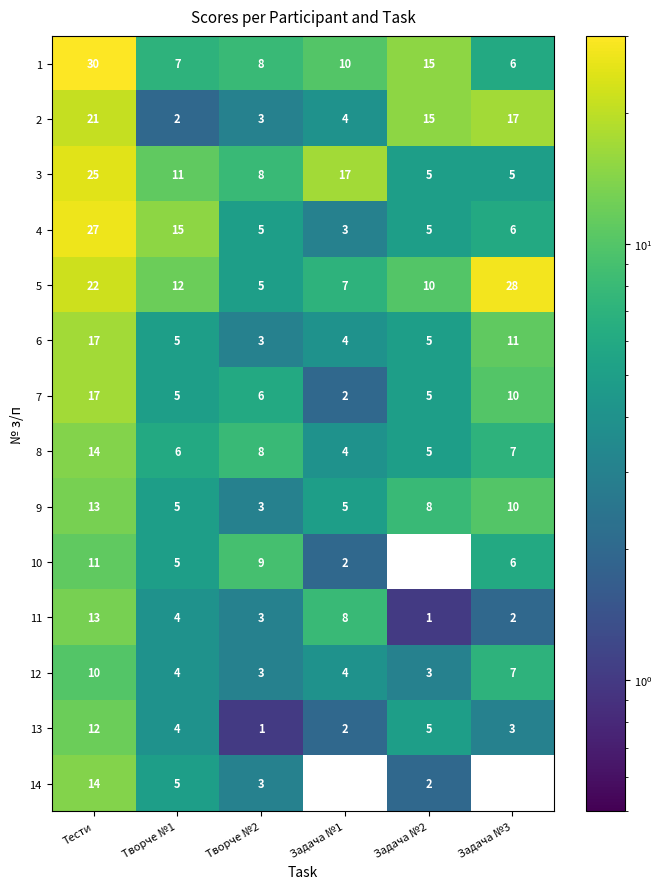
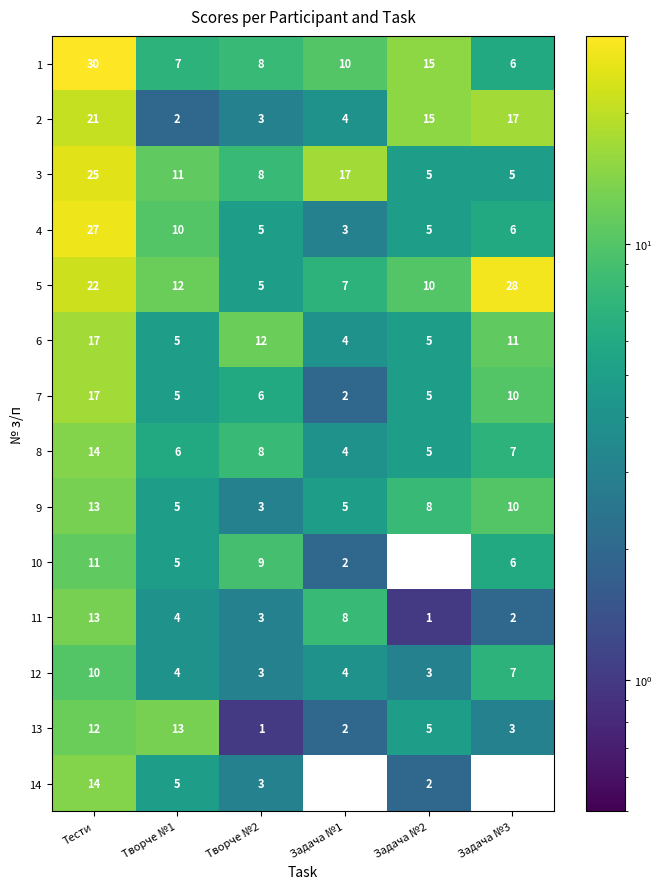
  {
    "1": {
      "Тести": 30,
      "Творче №1": 7,
      "Творче №2": 8,
      "Задача №1": 10,
      "Задача №2": 15,
      "Задача №3": 6
    },
    "2": {
      "Тести": 21,
      "Творче №1": 2,
      "Творче №2": 3,
      "Задача №1": 4,
      "Задача №2": 15,
      "Задача №3": 17
    },
    "3": {
      "Тести": 25,
      "Творче №1": 11,
      "Творче №2": 8,
      "Задача №1": 17,
      "Задача №2": 5,
      "Задача №3": 5
    },
    "4": {
      "Тести": 27,
-     "Творче №1": 15,
+     "Творче №1": 10,
      "Творче №2": 5,
      "Задача №1": 3,
      "Задача №2": 5,
      "Задача №3": 6
    },
    "5": {
      "Тести": 22,
      "Творче №1": 12,
      "Творче №2": 5,
      "Задача №1": 7,
      "Задача №2": 10,
      "Задача №3": 28
    },
    "6": {
      "Тести": 17,
      "Творче №1": 5,
-     "Творче №2": 3,
+     "Творче №2": 12,
      "Задача №1": 4,
      "Задача №2": 5,
      "Задача №3": 11
    },
    "7": {
      "Тести": 17,
      "Творче №1": 5,
      "Творче №2": 6,
      "Задача №1": 2,
      "Задача №2": 5,
      "Задача №3": 10
    },
    "8": {
      "Тести": 14,
      "Творче №1": 6,
      "Творче №2": 8,
      "Задача №1": 4,
      "Задача №2": 5,
      "Задача №3": 7
    },
    "9": {
      "Тести": 13,
      "Творче №1": 5,
      "Творче №2": 3,
      "Задача №1": 5,
      "Задача №2": 8,
      "Задача №3": 10
    },
    "10": {
      "Тести": 11,
      "Творче №1": 5,
      "Творче №2": 9,
      "Задача №1": 2,
      "Задача №3": 6
    },
    "11": {
      "Тести": 13,
      "Творче №1": 4,
      "Творче №2": 3,
      "Задача №1": 8,
      "Задача №2": 1,
      "Задача №3": 2
    },
    "12": {
      "Тести": 10,
      "Творче №1": 4,
      "Творче №2": 3,
      "Задача №1": 4,
      "Задача №2": 3,
      "Задача №3": 7
    },
    "13": {
      "Тести": 12,
-     "Творче №1": 4,
+     "Творче №1": 13,
      "Творче №2": 1,
      "Задача №1": 2,
      "Задача №2": 5,
      "Задача №3": 3
    },
    "14": {
      "Тести": 14,
      "Творче №1": 5,
      "Творче №2": 3,
      "Задача №2": 2
    }
  }
